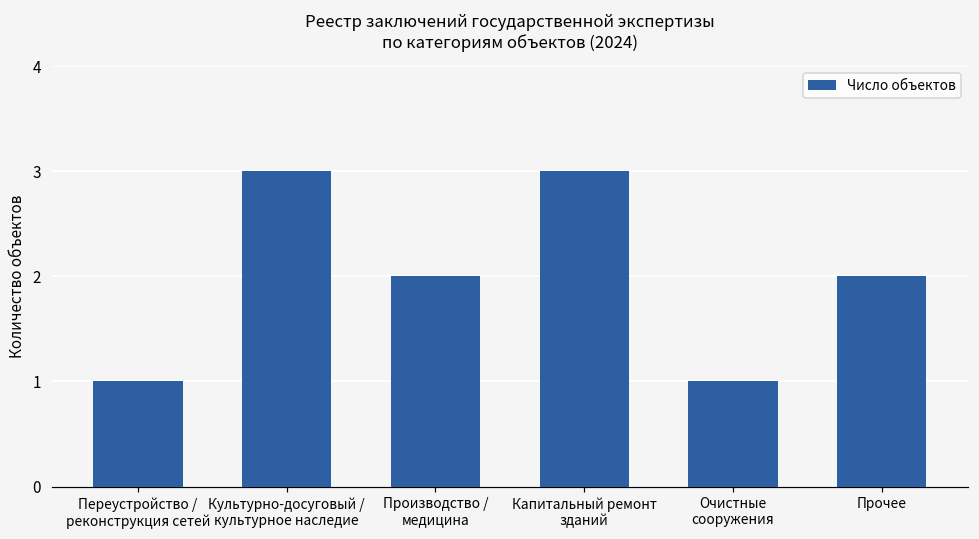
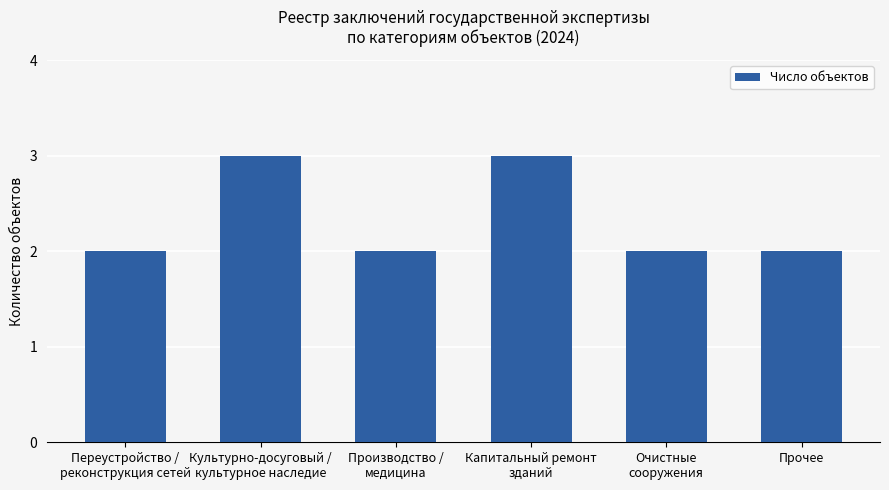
  {
-   "Переустройство / реконструкция сетей": 1,
+   "Переустройство / реконструкция сетей": 2,
    "Культурно-досуговый / культурное наследие": 3,
    "Производство / медицина": 2,
    "Капитальный ремонт зданий": 3,
-   "Очистные сооружения": 1,
+   "Очистные сооружения": 2,
    "Прочее": 2
  }
